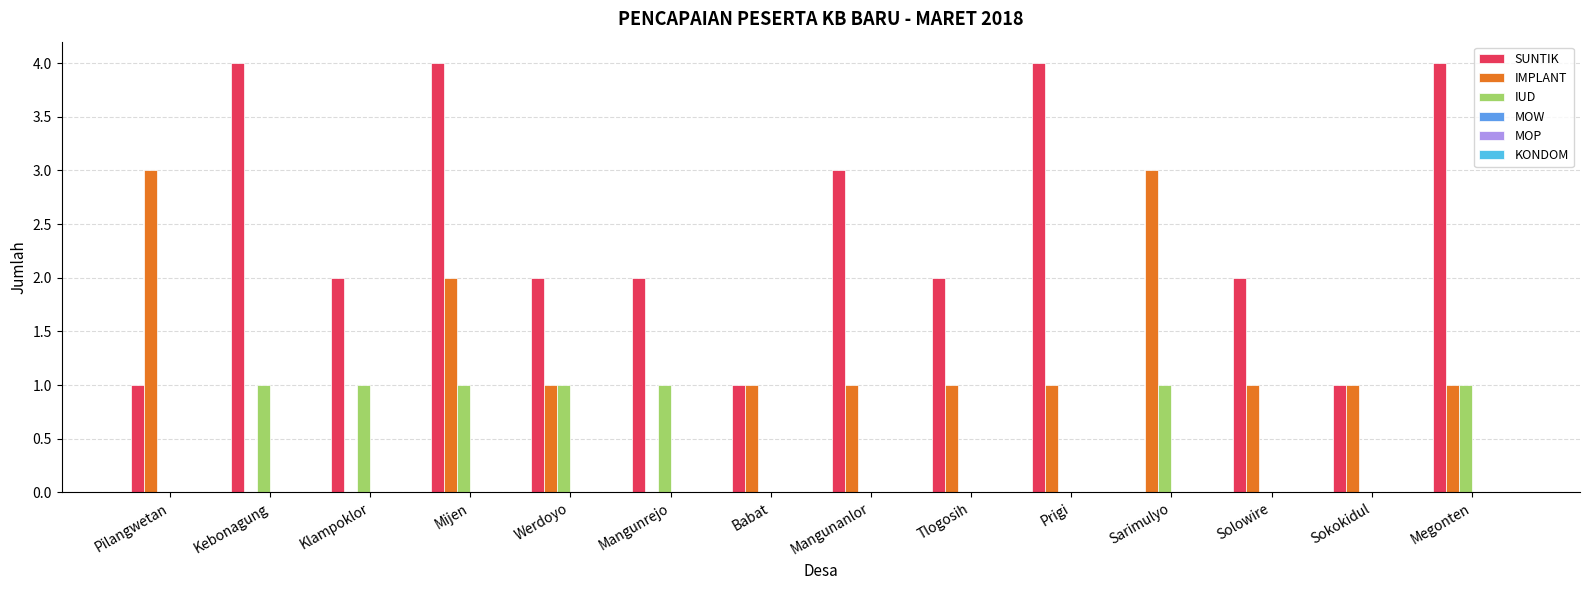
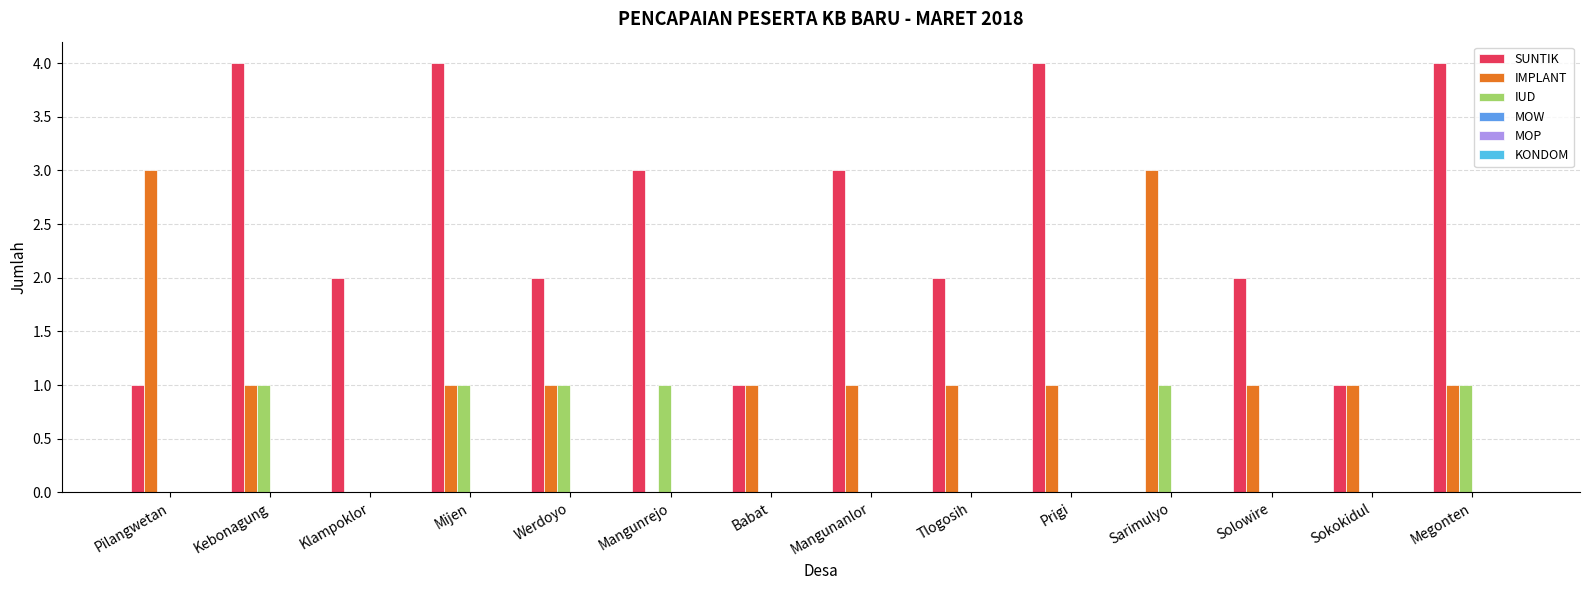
  {
    "SUNTIK": {
      "Pilangwetan": 1,
      "Kebonagung": 4,
      "Klampoklor": 2,
      "Mijen": 4,
      "Werdoyo": 2,
-     "Mangunrejo": 2,
+     "Mangunrejo": 3,
      "Babat": 1,
      "Mangunanlor": 3,
      "Tlogosih": 2,
      "Prigi": 4,
      "Sarimulyo": 0,
      "Solowire": 2,
      "Sokokidul": 1,
      "Megonten": 4
    },
    "IMPLANT": {
      "Pilangwetan": 3,
-     "Kebonagung": 0,
+     "Kebonagung": 1,
      "Klampoklor": 0,
-     "Mijen": 2,
+     "Mijen": 1,
      "Werdoyo": 1,
      "Mangunrejo": 0,
      "Babat": 1,
      "Mangunanlor": 1,
      "Tlogosih": 1,
      "Prigi": 1,
      "Sarimulyo": 3,
      "Solowire": 1,
      "Sokokidul": 1,
      "Megonten": 1
    },
    "IUD": {
      "Pilangwetan": 0,
      "Kebonagung": 1,
-     "Klampoklor": 1,
+     "Klampoklor": 0,
      "Mijen": 1,
      "Werdoyo": 1,
      "Mangunrejo": 1,
      "Babat": 0,
      "Mangunanlor": 0,
      "Tlogosih": 0,
      "Prigi": 0,
      "Sarimulyo": 1,
      "Solowire": 0,
      "Sokokidul": 0,
      "Megonten": 1
    },
    "MOP": {
      "Pilangwetan": 0,
      "Kebonagung": 0,
      "Klampoklor": 0,
      "Mijen": 0,
      "Werdoyo": 0,
      "Mangunrejo": 0,
      "Babat": 0,
      "Mangunanlor": 0,
      "Tlogosih": 0,
      "Prigi": 0,
      "Sarimulyo": 0,
      "Solowire": 0,
      "Sokokidul": 0,
      "Megonten": 0
    }
  }
